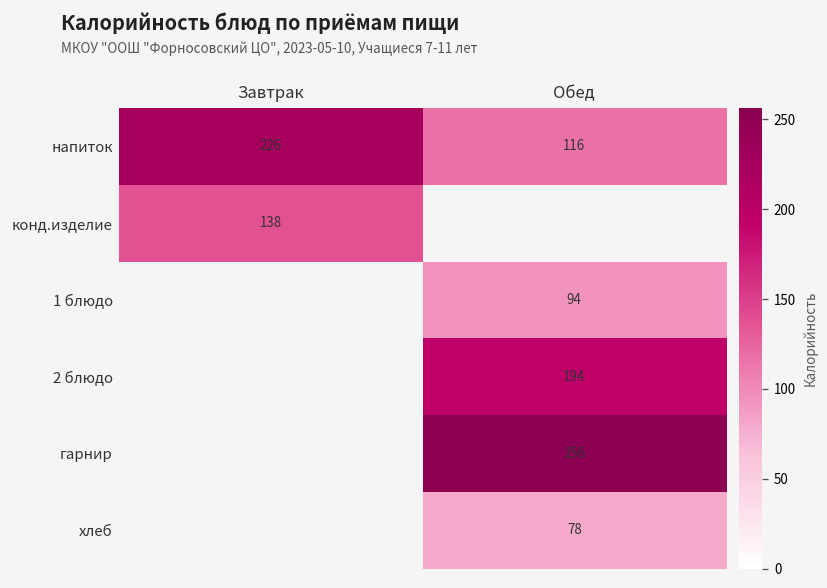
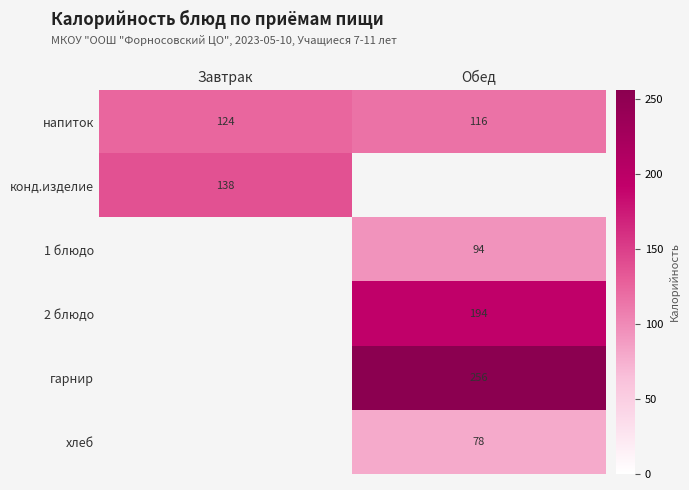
  {
    "напиток": {
-     "Завтрак": 226,
+     "Завтрак": 124,
      "Обед": 116
    },
    "конд.изделие": {
      "Завтрак": 138
    },
    "1 блюдо": {
      "Обед": 94
    },
    "2 блюдо": {
      "Обед": 194
    },
    "гарнир": {
      "Обед": 256
    },
    "хлеб": {
      "Обед": 78
    }
  }
